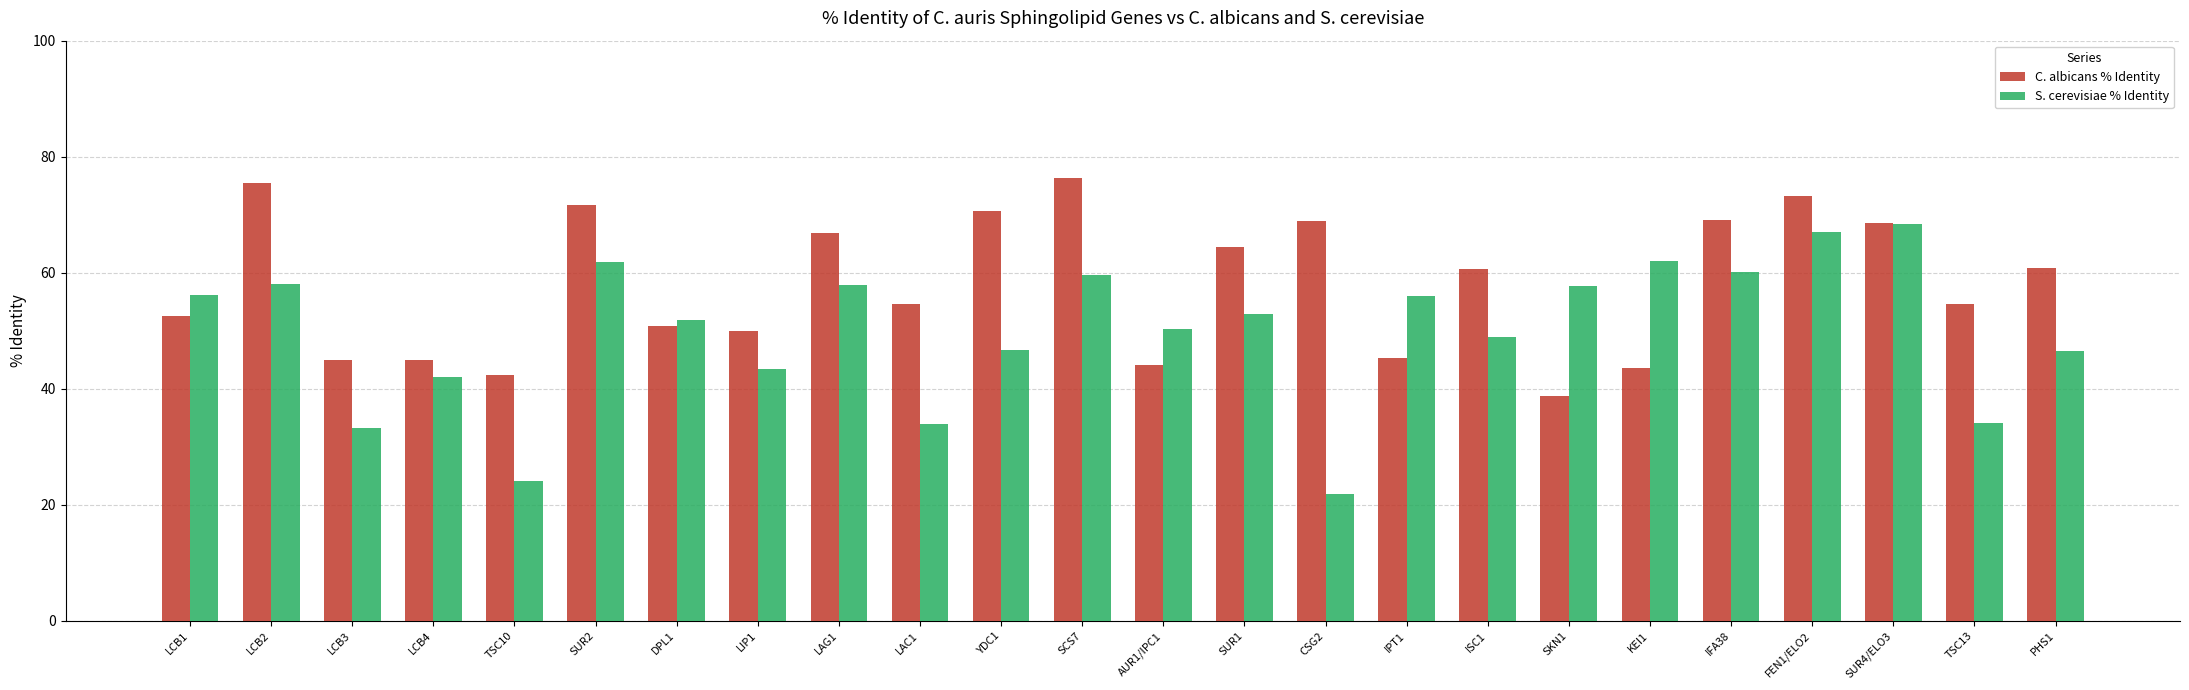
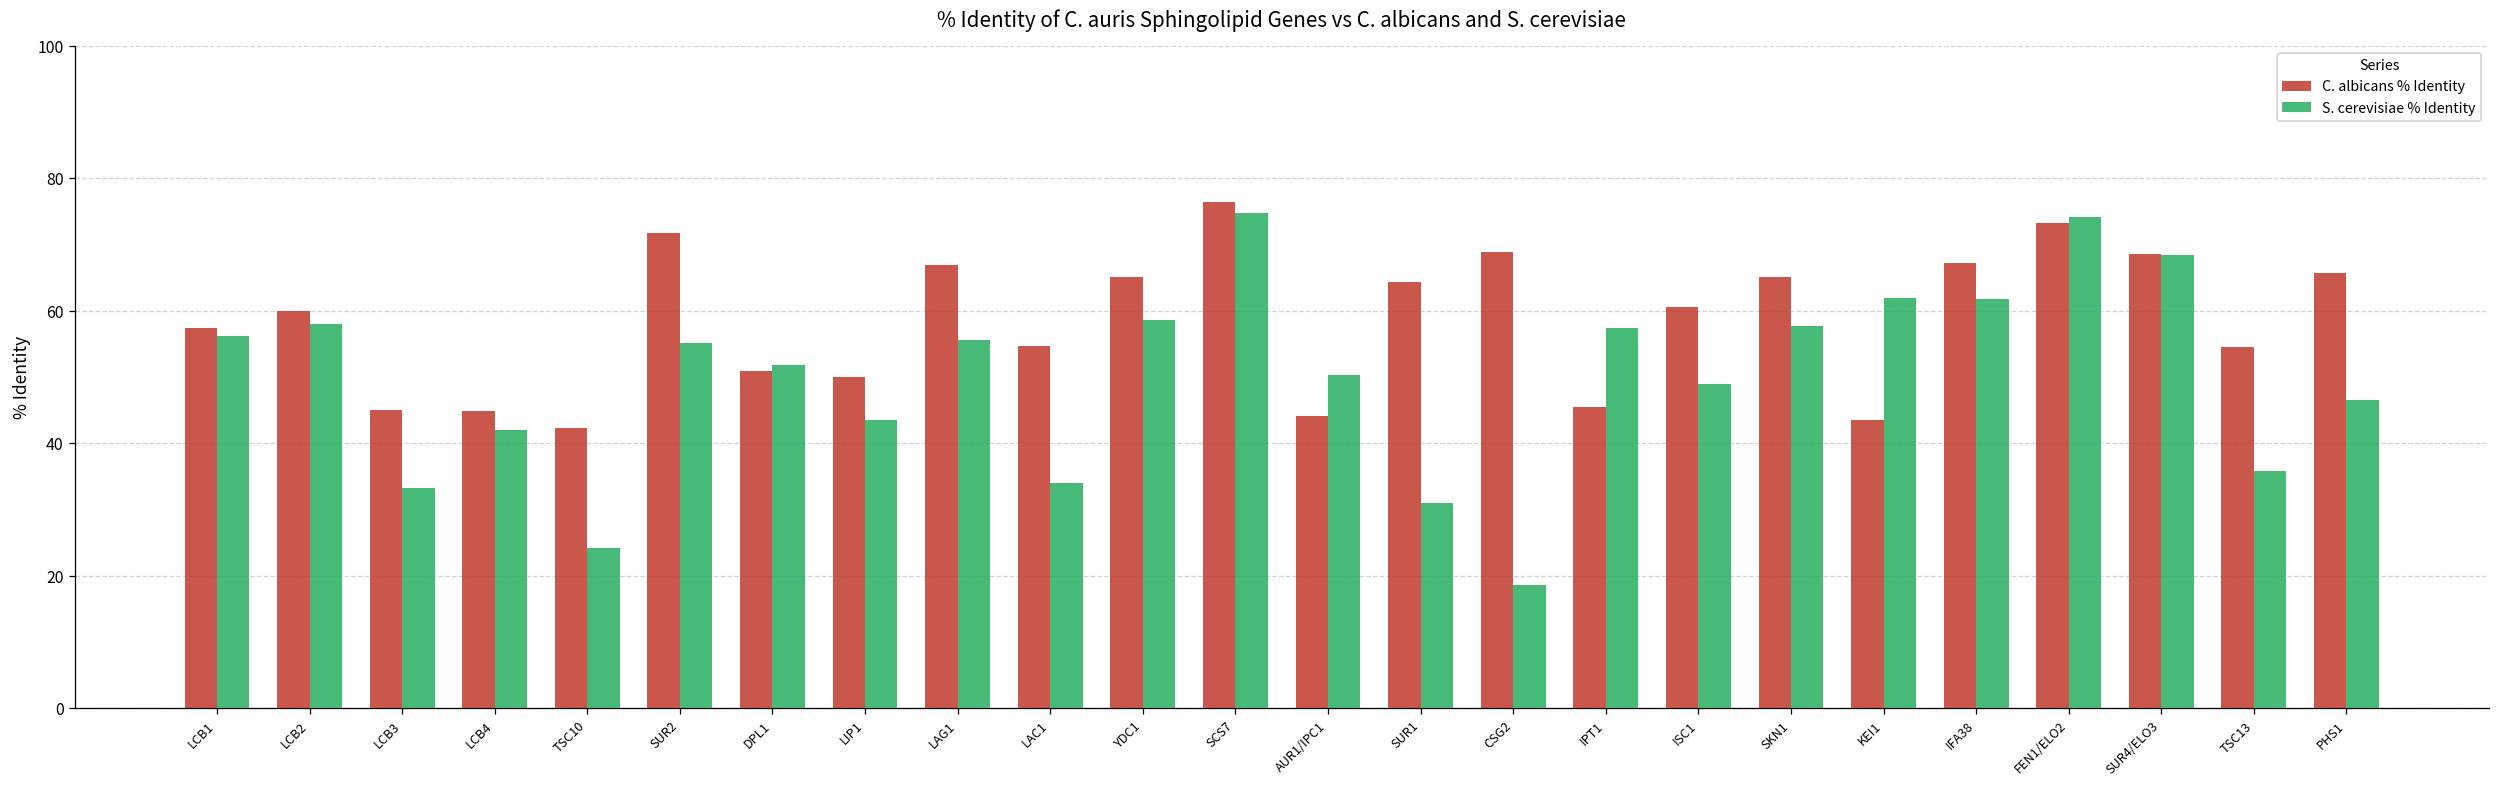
  {
    "C. albicans % Identity": {
-     "LCB1": 53,
-     "LCB2": 76,
+     "LCB1": 57,
+     "LCB2": 60,
      "LCB3": 45,
      "LCB4": 45,
      "TSC10": 42,
      "SUR2": 72,
      "DPL1": 51,
      "LIP1": 50,
      "LAG1": 67,
      "LAC1": 55,
-     "YDC1": 71,
+     "YDC1": 65,
      "SCS7": 76,
      "AUR1/IPC1": 44,
      "SUR1": 64,
      "CSG2": 69,
      "IPT1": 45,
      "ISC1": 61,
-     "SKN1": 39,
+     "SKN1": 65,
      "KEI1": 44,
-     "IFA38": 69,
+     "IFA38": 67,
      "FEN1/ELO2": 73,
      "SUR4/ELO3": 69,
      "TSC13": 55,
-     "PHS1": 61
+     "PHS1": 66
    },
    "S. cerevisiae % Identity": {
      "LCB1": 56,
      "LCB2": 58,
      "LCB3": 33,
      "LCB4": 42,
      "TSC10": 24,
-     "SUR2": 62,
+     "SUR2": 55,
      "DPL1": 52,
      "LIP1": 43,
-     "LAG1": 58,
+     "LAG1": 56,
      "LAC1": 34,
-     "YDC1": 47,
-     "SCS7": 60,
+     "YDC1": 59,
+     "SCS7": 75,
      "AUR1/IPC1": 50,
-     "SUR1": 53,
-     "CSG2": 22,
-     "IPT1": 56,
+     "SUR1": 31,
+     "CSG2": 19,
+     "IPT1": 57,
      "ISC1": 49,
      "SKN1": 58,
      "KEI1": 62,
-     "IFA38": 60,
-     "FEN1/ELO2": 67,
+     "IFA38": 62,
+     "FEN1/ELO2": 74,
      "SUR4/ELO3": 68,
-     "TSC13": 34,
+     "TSC13": 36,
      "PHS1": 47
    }
  }
